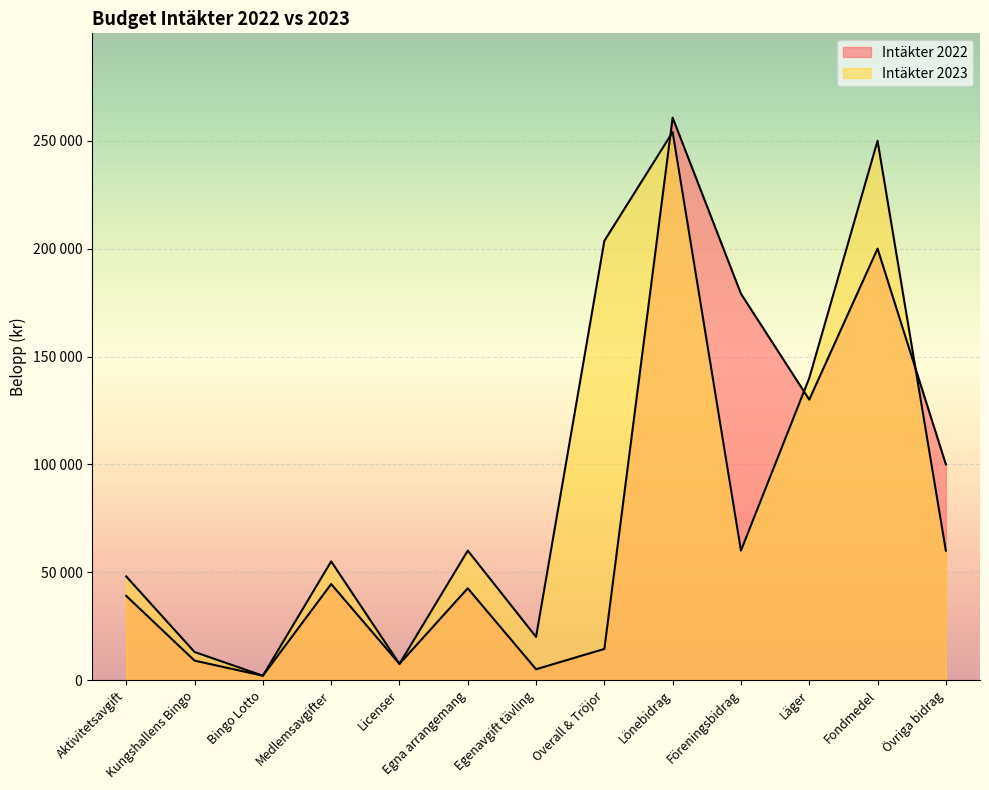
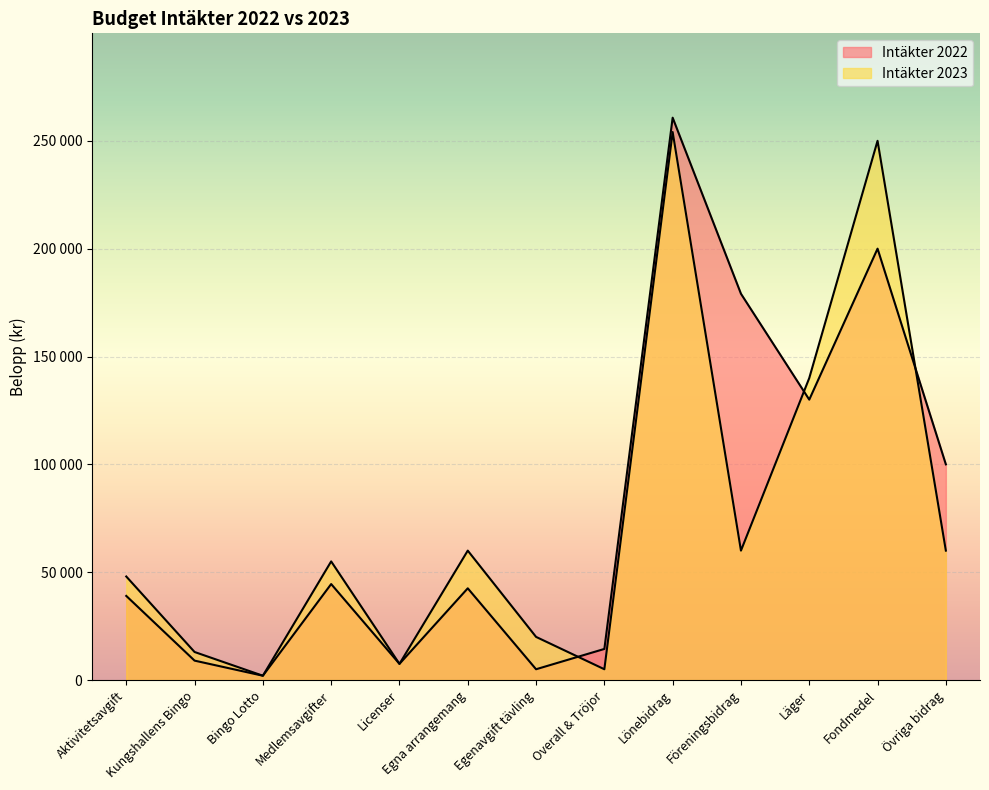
  {
    "Intäkter 2022": {
      "Aktivitetsavgift": 39000,
      "Kungshallens Bingo": 9000,
      "Medlemsavgifter": 45000,
      "Egna arrangemang": 43000,
      "Egenavgift tävling": 5000,
      "Overall & Tröjor": 14000,
      "Lönebidrag": 261000,
      "Föreningsbidrag": 179000,
      "Läger": 130000,
      "Fondmedel": 200000,
      "Övriga bidrag": 100000
    },
    "Intäkter 2023": {
      "Aktivitetsavgift": 48000,
      "Kungshallens Bingo": 13000,
      "Medlemsavgifter": 55000,
      "Egna arrangemang": 60000,
      "Egenavgift tävling": 20000,
-     "Overall & Tröjor": 204000,
+     "Overall & Tröjor": 5000,
      "Lönebidrag": 254000,
      "Föreningsbidrag": 60000,
      "Läger": 140000,
      "Fondmedel": 250000,
      "Övriga bidrag": 60000
    }
  }
